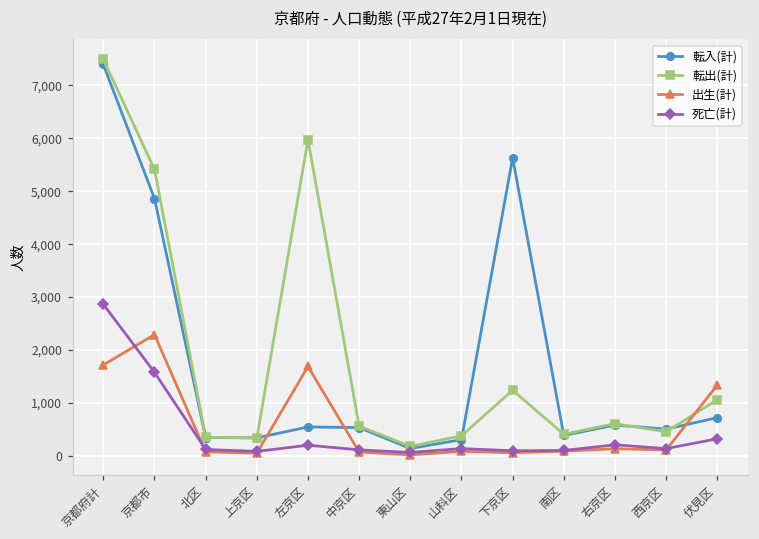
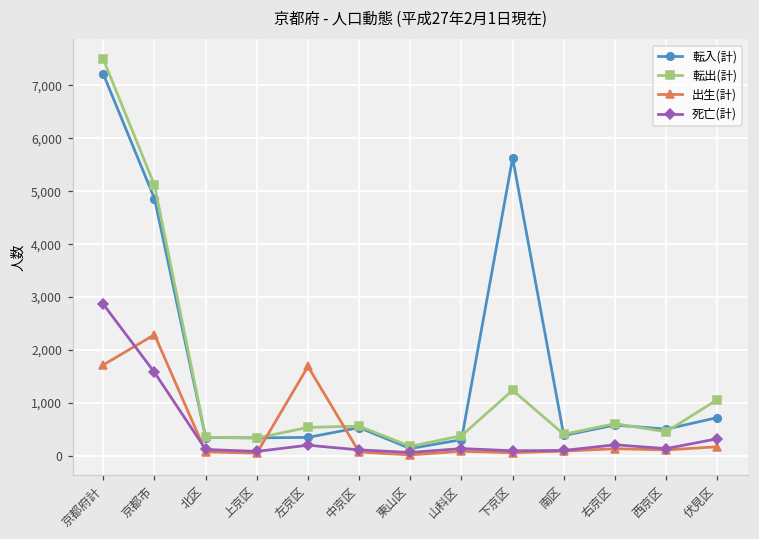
  {
    "転入(計)": {
-     "京都府計": "7,400",
+     "京都府計": "7,200",
      "京都市": "4,900",
-     "左京区": "500",
+     "左京区": "300",
      "山科区": "300",
      "下京区": "5,600",
      "伏見区": "700"
    },
    "転出(計)": {
      "京都府計": "7,500",
-     "京都市": "5,400",
-     "左京区": "6,000",
+     "京都市": "5,100",
+     "左京区": "500",
      "山科区": "400",
      "下京区": "1,200",
      "伏見区": "1,100"
    },
    "出生(計)": {
      "京都府計": "1,700",
      "京都市": "2,300",
      "左京区": "1,700",
      "右京区": "100",
-     "伏見区": "1,300"
+     "伏見区": "200"
    },
    "死亡(計)": {
      "京都府計": "2,900",
      "京都市": "1,600",
      "左京区": "200",
      "右京区": "200",
      "伏見区": "300"
    }
  }
